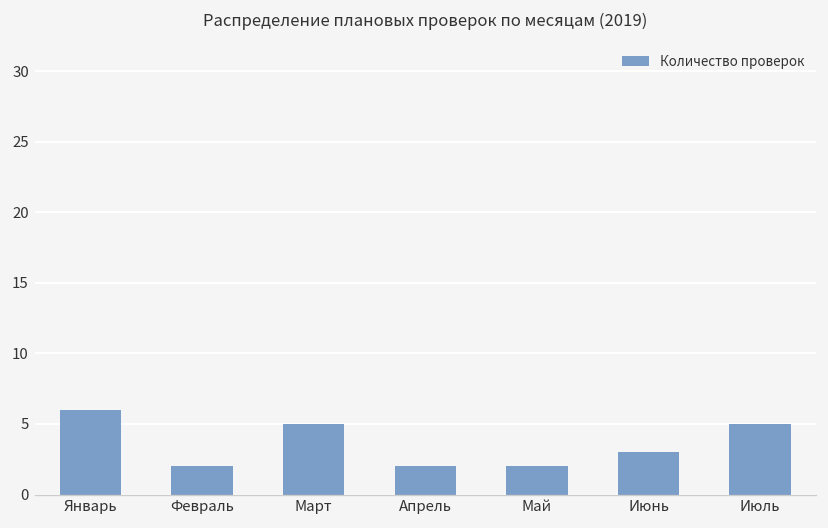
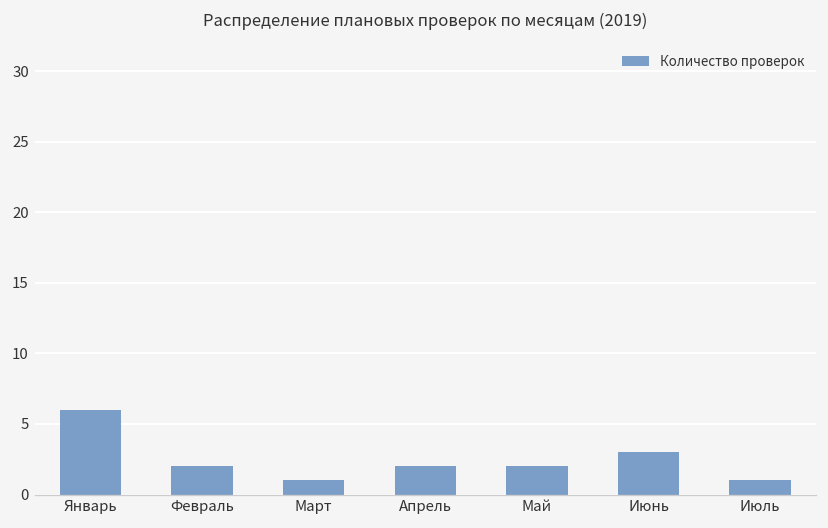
  {
    "Январь": 6,
    "Февраль": 2,
-   "Март": 5,
+   "Март": 1,
    "Апрель": 2,
    "Май": 2,
    "Июнь": 3,
-   "Июль": 5
+   "Июль": 1
  }
